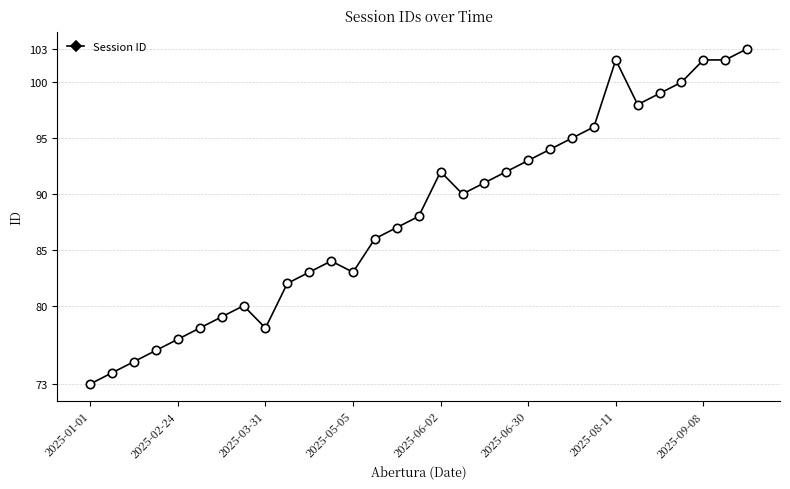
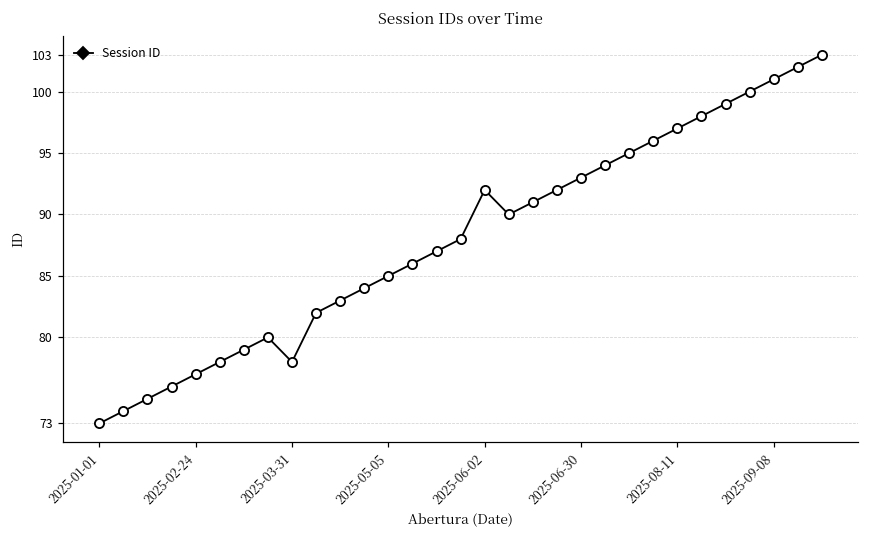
  {
    "2025-01-01": 73,
    "2025-02-24": 77,
    "2025-03-31": 78,
-   "2025-05-05": 83,
+   "2025-05-05": 85,
    "2025-06-02": 92,
    "2025-06-30": 93,
-   "2025-08-11": 102,
-   "2025-09-08": 102
+   "2025-08-11": 97,
+   "2025-09-08": 101
  }
